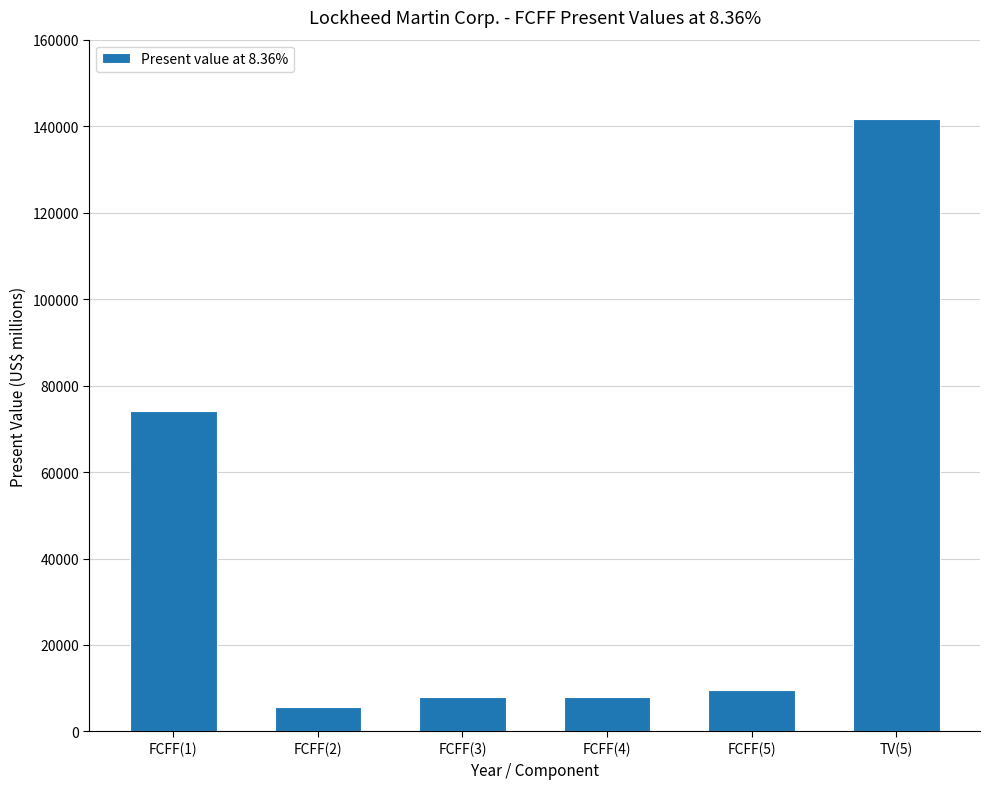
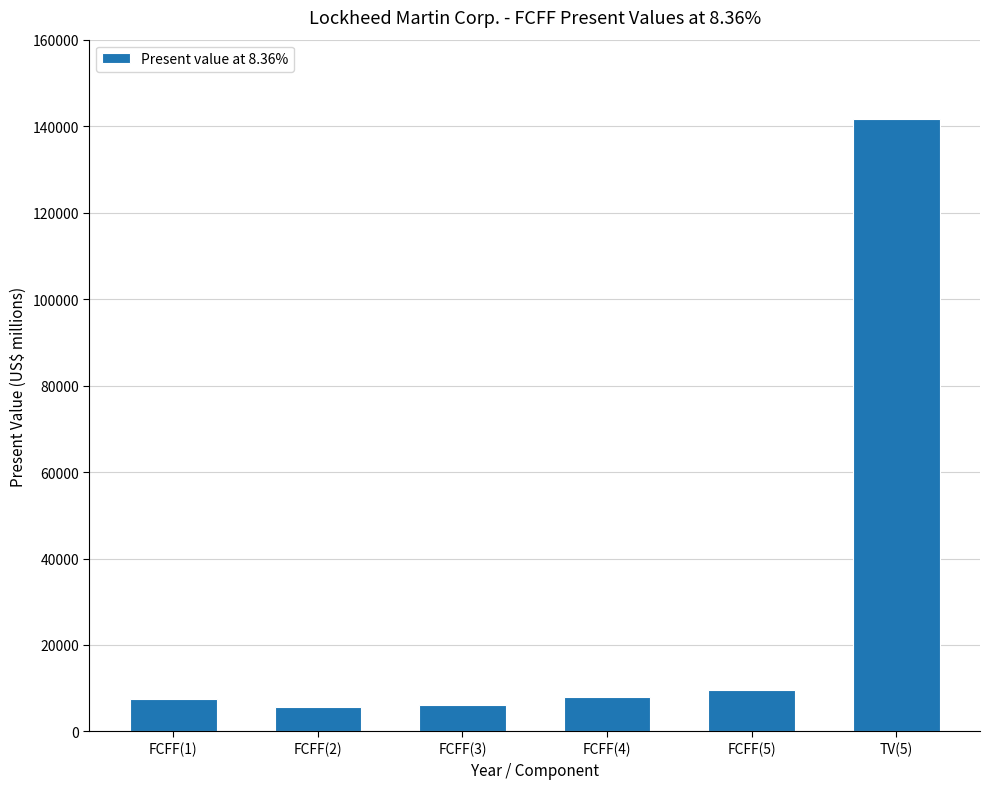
  {
-   "FCFF(1)": 74000,
+   "FCFF(1)": 8000,
    "FCFF(2)": 6000,
-   "FCFF(3)": 8000,
+   "FCFF(3)": 6000,
    "FCFF(4)": 8000,
    "FCFF(5)": 10000,
    "TV(5)": 142000
  }
